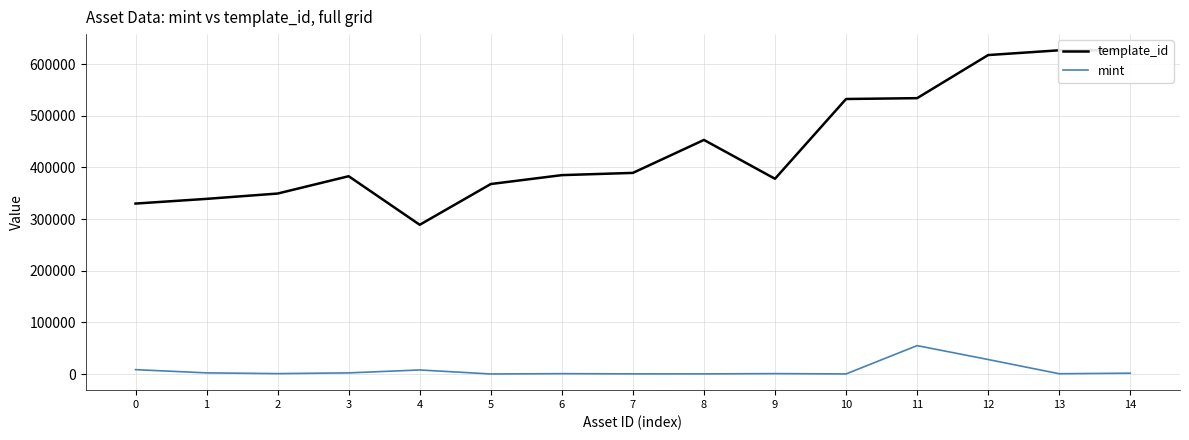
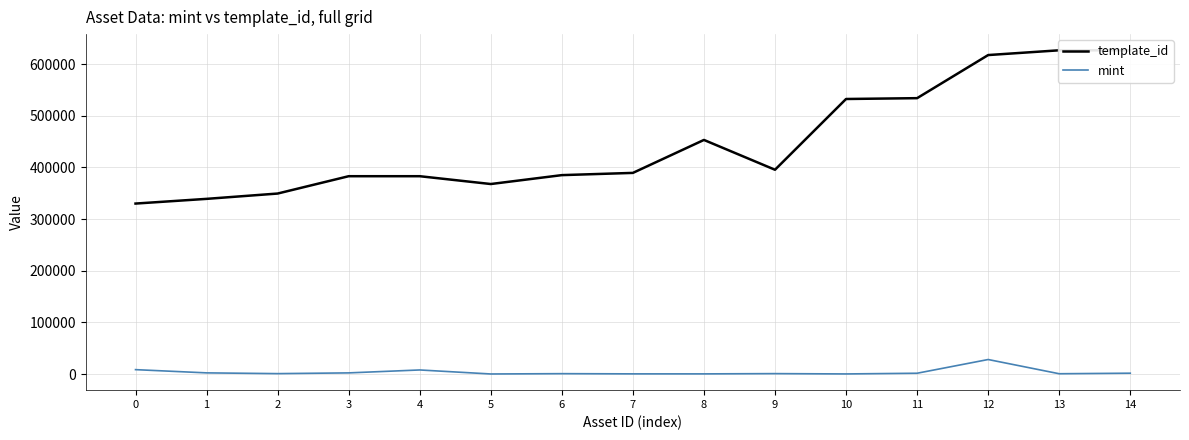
  {
    "template_id": {
      "0": 330000,
      "1": 340000,
      "2": 350000,
      "3": 380000,
-     "4": 290000,
+     "4": 380000,
      "5": 370000,
      "6": 390000,
      "7": 390000,
      "8": 450000,
-     "9": 380000,
+     "9": 400000,
      "10": 530000,
      "11": 530000,
      "12": 620000
    },
    "mint": {
      "0": 10000,
      "1": 0,
      "2": 0,
      "3": 0,
      "4": 10000,
      "5": 0,
      "6": 0,
      "7": 0,
      "8": 0,
      "9": 0,
      "10": 0,
-     "11": 60000,
+     "11": 0,
      "12": 30000,
      "13": 0,
      "14": 0
    }
  }
